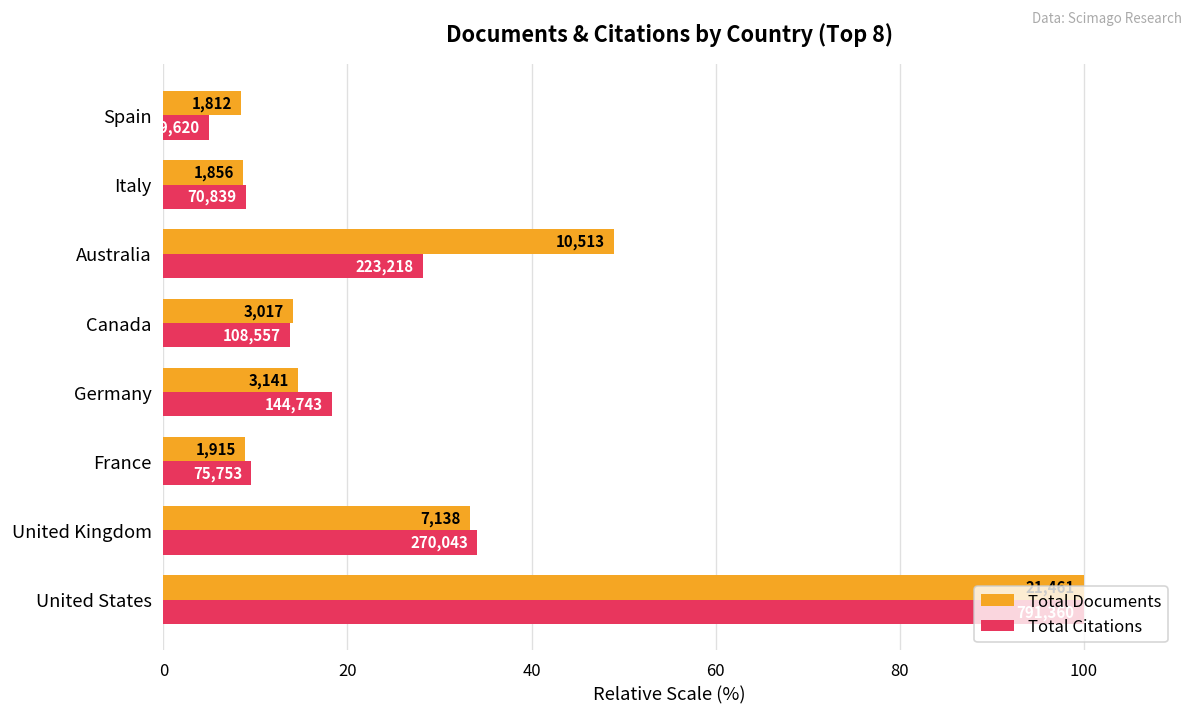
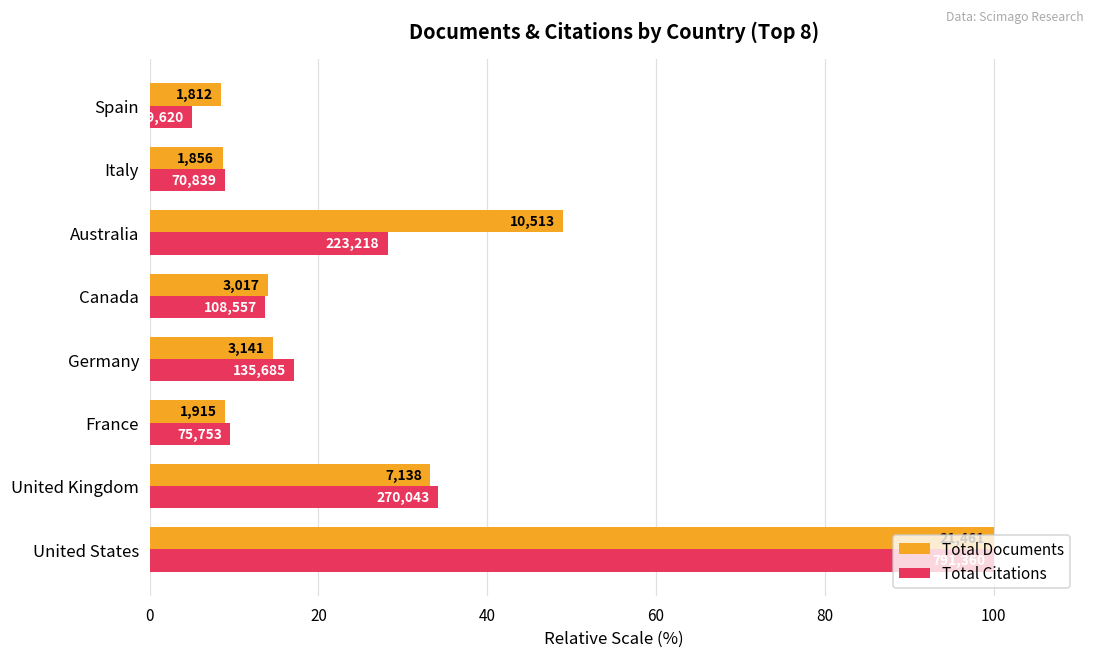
  {
    "Total Citations": {
-     "Germany": "144,743"
+     "Germany": "135,685"
    }
  }
